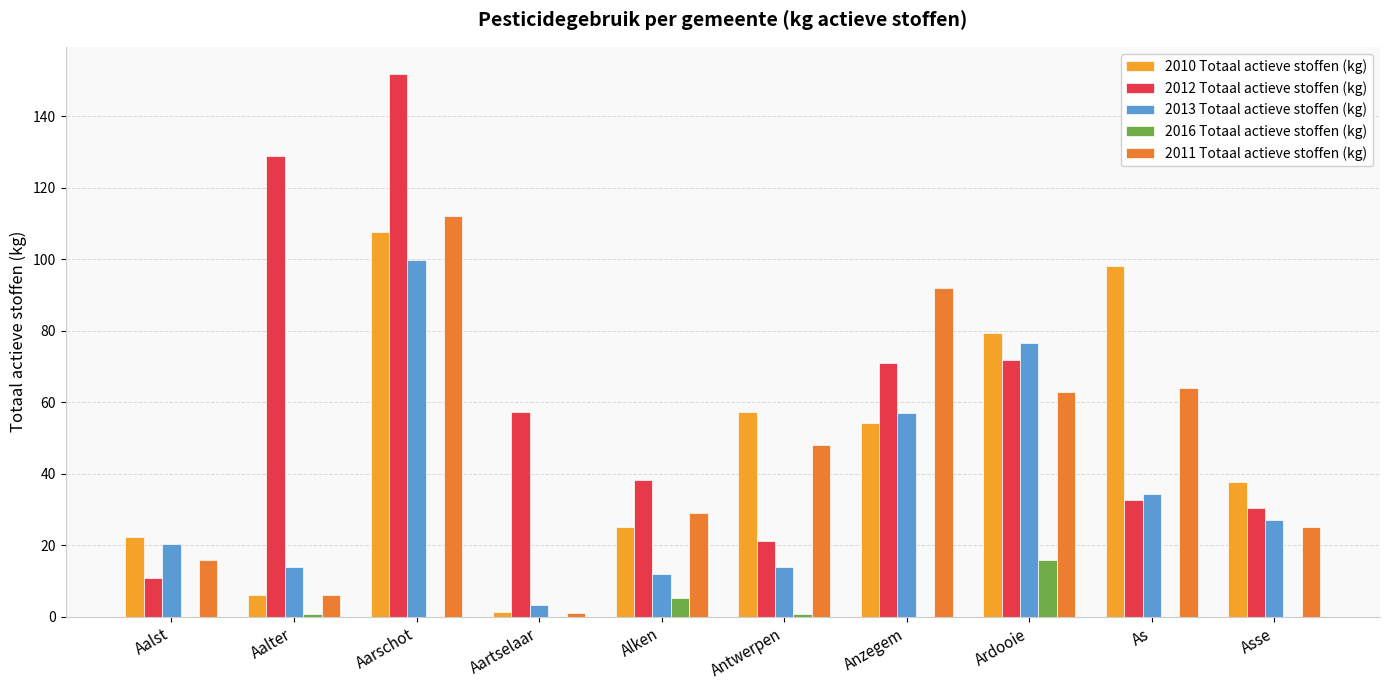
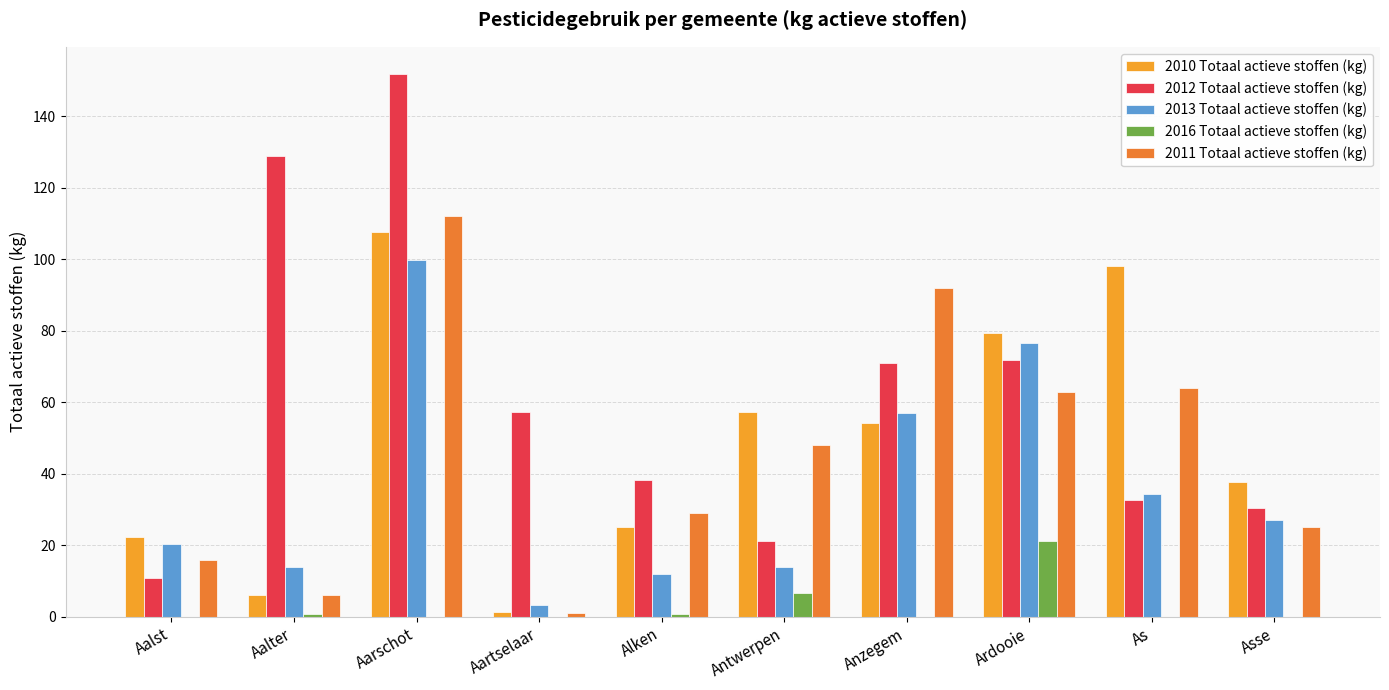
  {
    "2012 Totaal actieve stoffen (kg)": {
      "Aalst": 11,
      "Aalter": 129,
      "Aarschot": 152,
      "Aartselaar": 57,
      "Alken": 38,
      "Antwerpen": 21,
      "Anzegem": 71,
      "Ardooie": 72,
      "As": 33,
      "Asse": 30
    },
    "2013 Totaal actieve stoffen (kg)": {
      "Aalst": 20,
      "Aalter": 14,
      "Aarschot": 100,
      "Aartselaar": 3,
      "Alken": 12,
      "Antwerpen": 14,
      "Anzegem": 57,
      "Ardooie": 76,
      "As": 34,
      "Asse": 27
    },
    "2016 Totaal actieve stoffen (kg)": {
      "Aalter": 1,
-     "Alken": 5,
-     "Antwerpen": 1,
+     "Alken": 1,
+     "Antwerpen": 7,
      "Anzegem": 0,
-     "Ardooie": 16,
+     "Ardooie": 21,
      "As": 0,
      "Asse": 0
    }
  }
